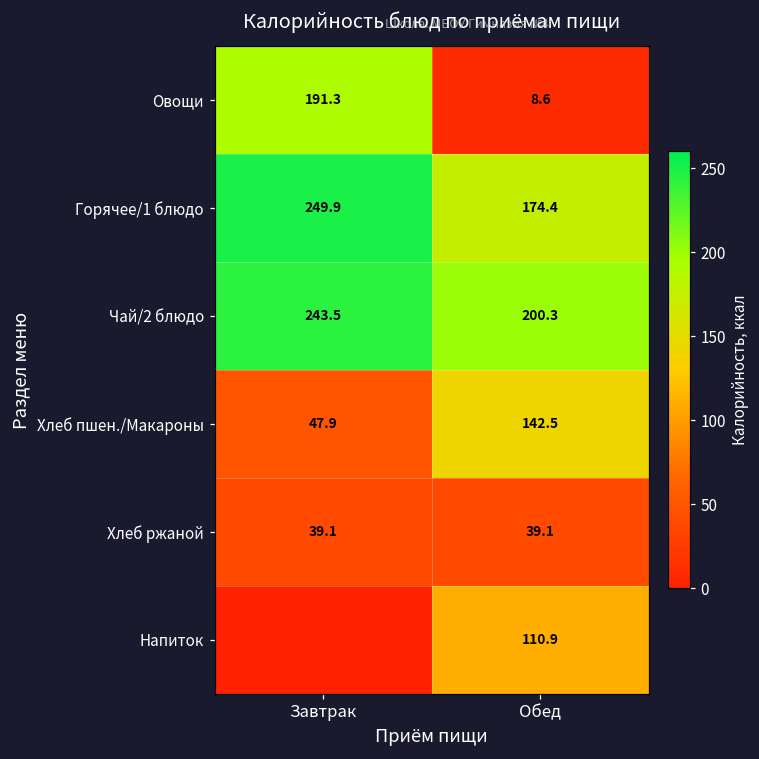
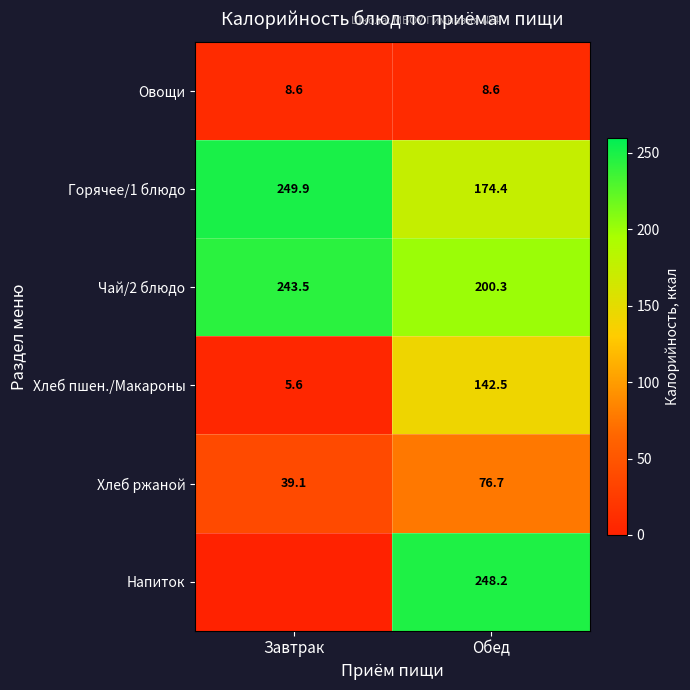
  {
    "Овощи": {
-     "Завтрак": 191.3,
+     "Завтрак": 8.6,
      "Обед": 8.6
    },
    "Горячее/1 блюдо": {
      "Завтрак": 249.9,
      "Обед": 174.4
    },
    "Чай/2 блюдо": {
      "Завтрак": 243.5,
      "Обед": 200.3
    },
    "Хлеб пшен./Макароны": {
-     "Завтрак": 47.9,
+     "Завтрак": 5.6,
      "Обед": 142.5
    },
    "Хлеб ржаной": {
      "Завтрак": 39.1,
-     "Обед": 39.1
+     "Обед": 76.7
    },
    "Напиток": {
-     "Обед": 110.9
+     "Обед": 248.2
    }
  }
